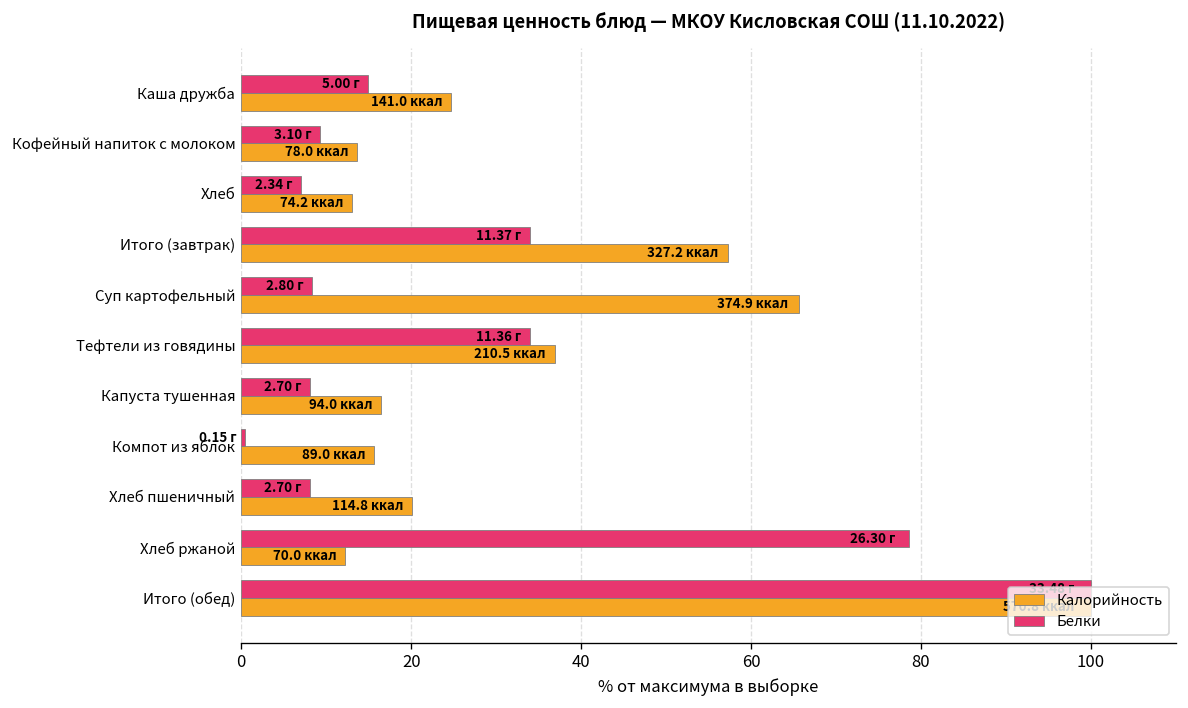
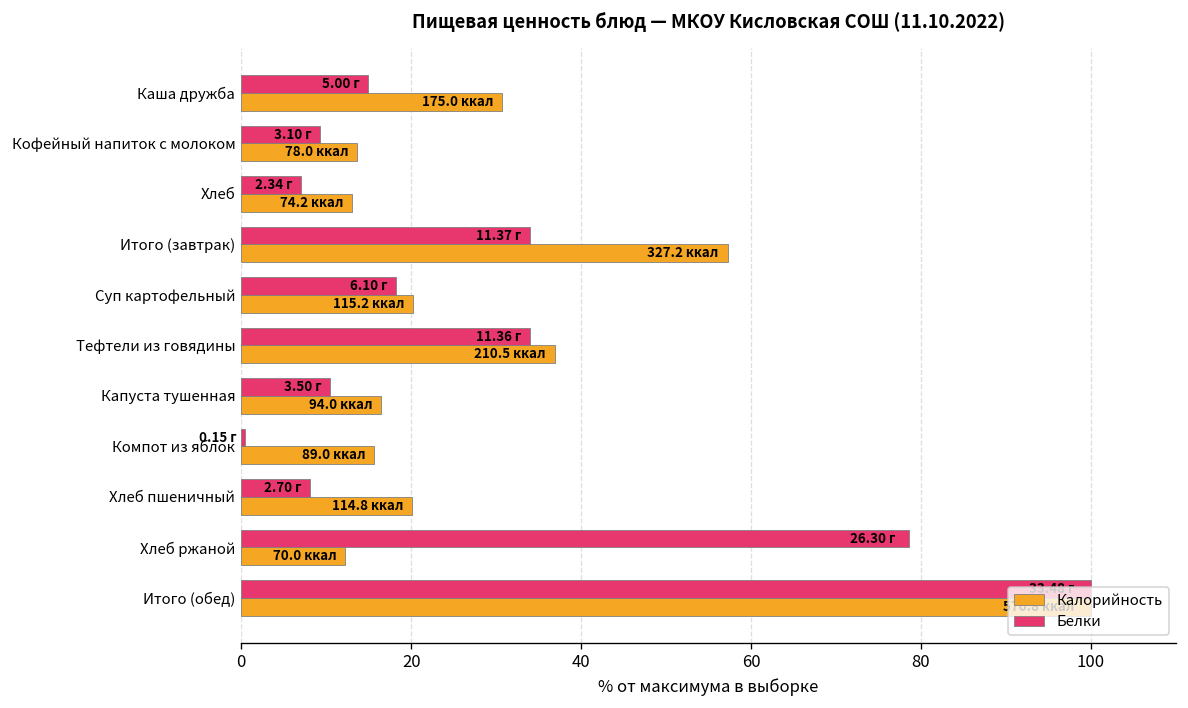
  {
    "Калорийность": {
-     "Каша дружба": 141.0,
-     "Суп картофельный": 374.9
+     "Каша дружба": 175.0,
+     "Суп картофельный": 115.2
    },
    "Белки": {
-     "Суп картофельный": 2.80,
-     "Капуста тушенная": 2.70
+     "Суп картофельный": 6.10,
+     "Капуста тушенная": 3.50
    }
  }
